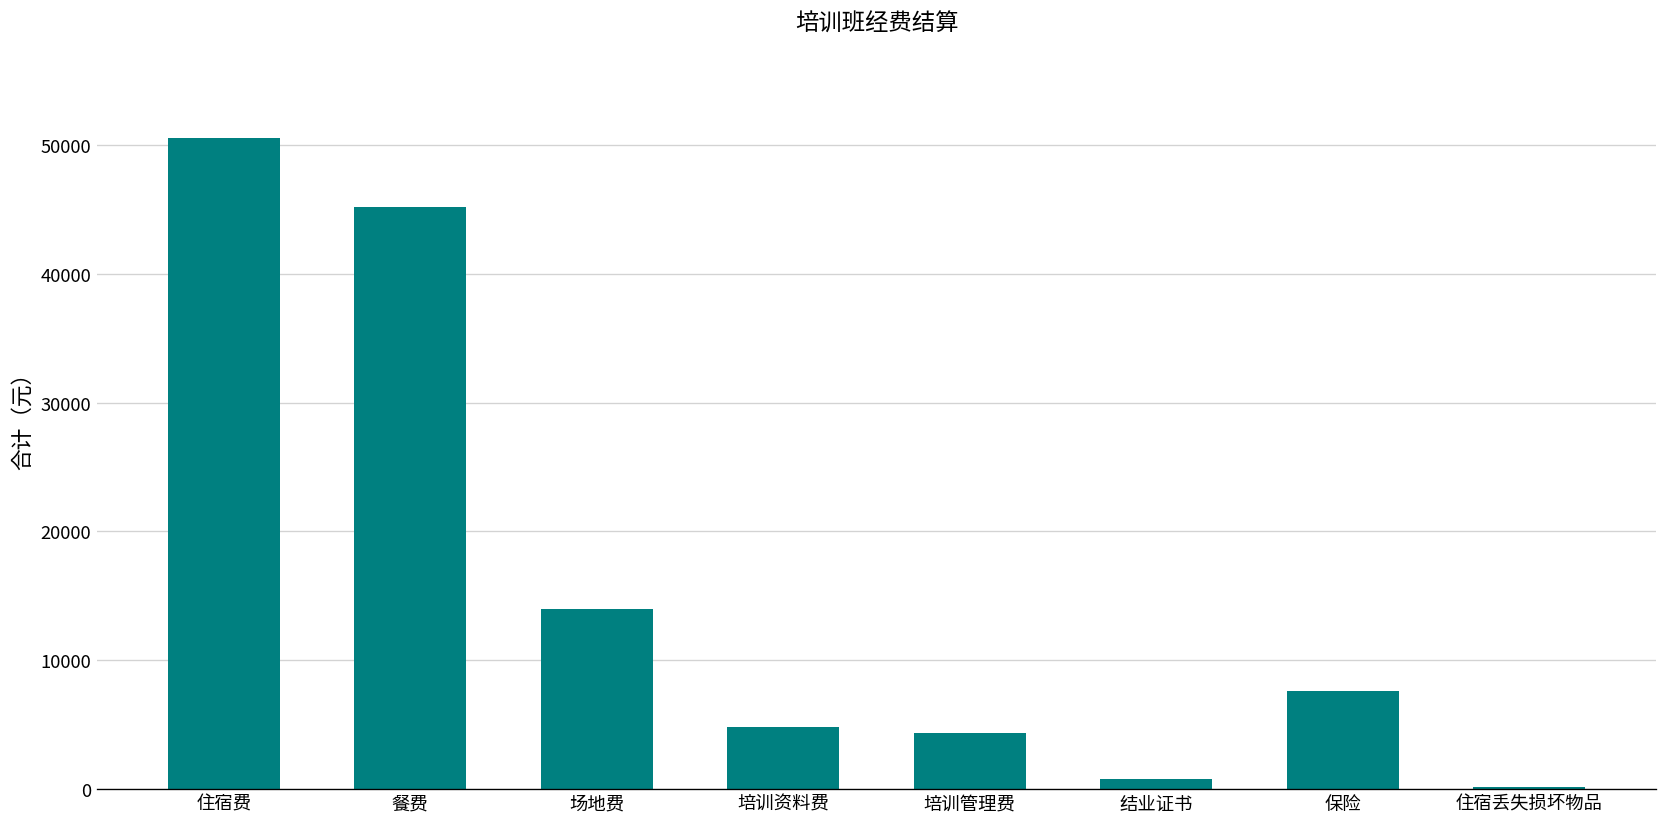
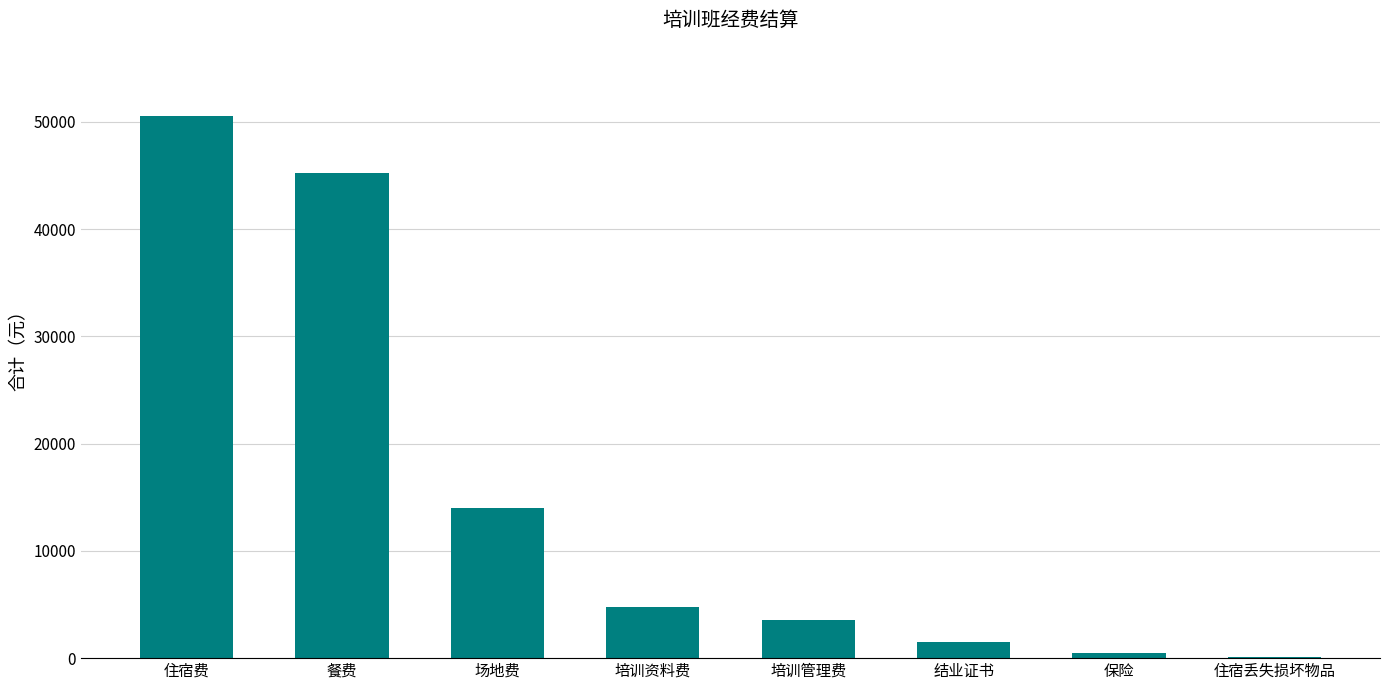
  {
    "住宿费": 50600,
    "餐费": 45200,
    "场地费": 14000,
    "培训资料费": 4800,
-   "培训管理费": 4300,
-   "结业证书": 800,
-   "保险": 7600
+   "培训管理费": 3500,
+   "结业证书": 1500,
+   "保险": 500
  }
